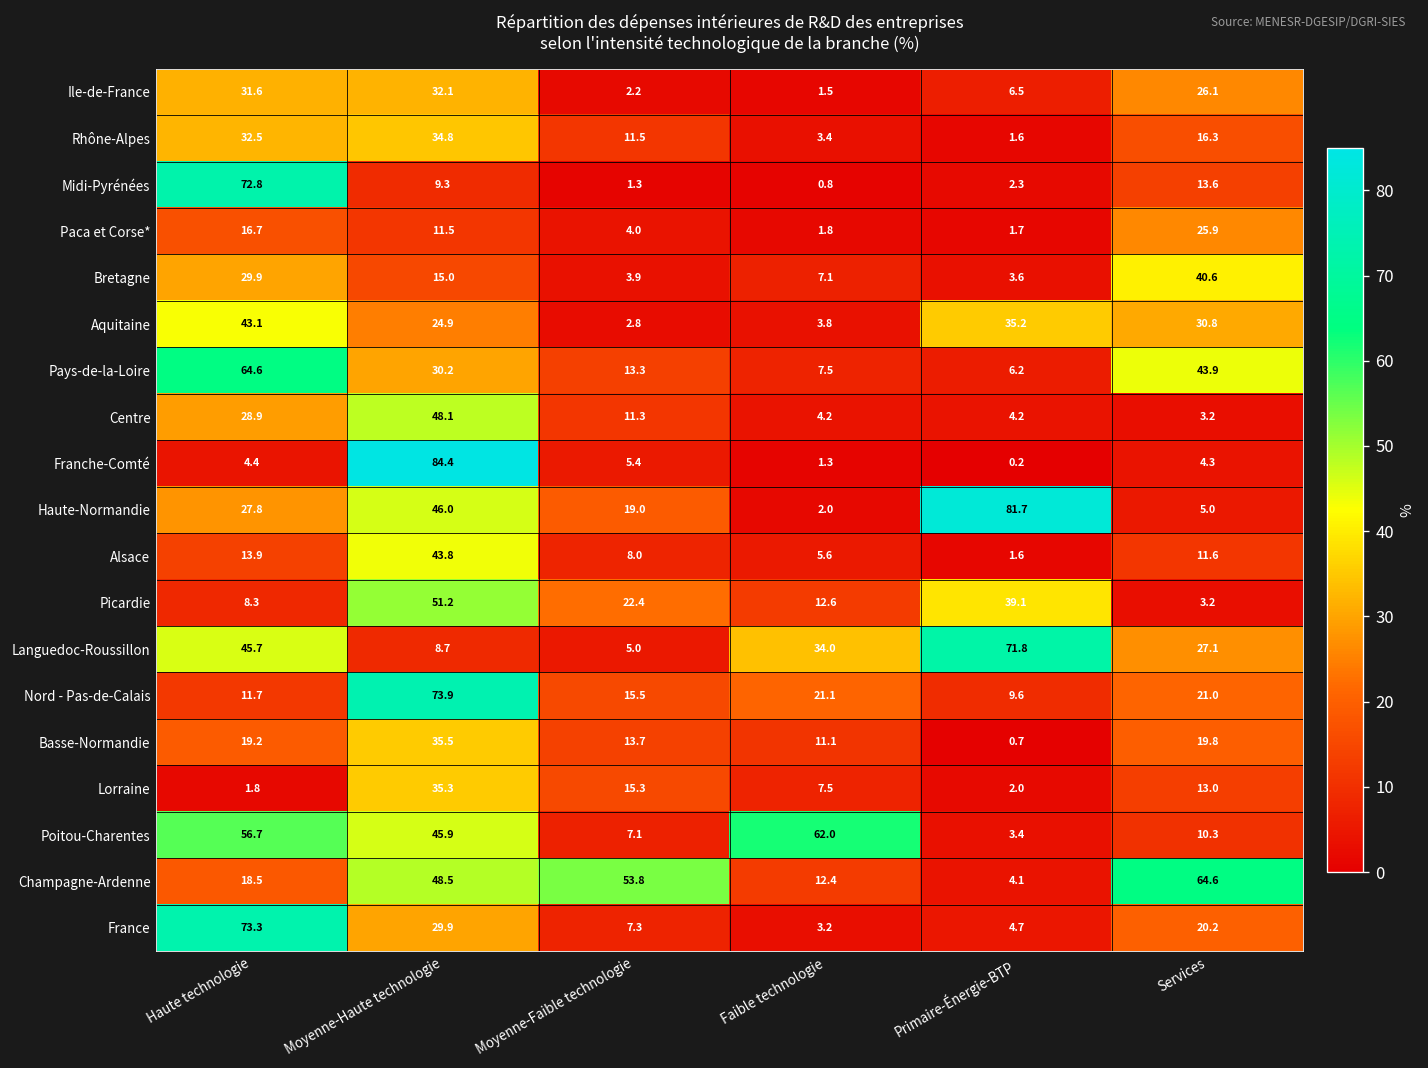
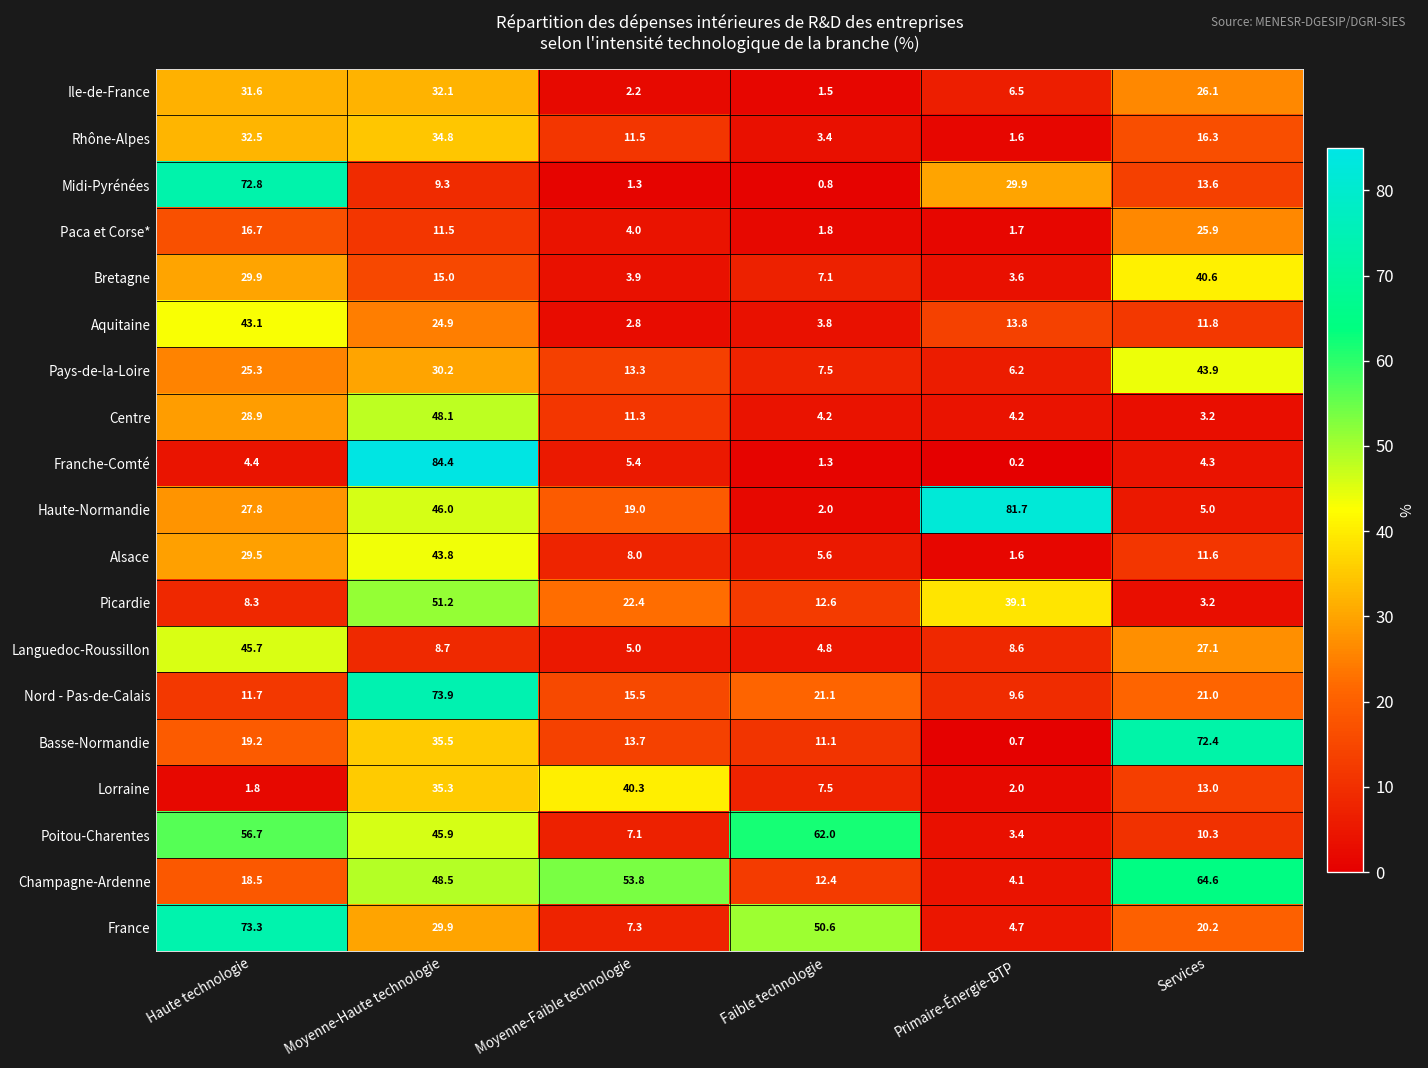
  {
    "Ile-de-France": {
      "Haute technologie": 31.6,
      "Moyenne-Haute technologie": 32.1,
      "Moyenne-Faible technologie": 2.2,
      "Faible technologie": 1.5,
      "Primaire-Énergie-BTP": 6.5,
      "Services": 26.1
    },
    "Rhône-Alpes": {
      "Haute technologie": 32.5,
      "Moyenne-Haute technologie": 34.8,
      "Moyenne-Faible technologie": 11.5,
      "Faible technologie": 3.4,
      "Primaire-Énergie-BTP": 1.6,
      "Services": 16.3
    },
    "Midi-Pyrénées": {
      "Haute technologie": 72.8,
      "Moyenne-Haute technologie": 9.3,
      "Moyenne-Faible technologie": 1.3,
      "Faible technologie": 0.8,
-     "Primaire-Énergie-BTP": 2.3,
+     "Primaire-Énergie-BTP": 29.9,
      "Services": 13.6
    },
    "Paca et Corse*": {
      "Haute technologie": 16.7,
      "Moyenne-Haute technologie": 11.5,
      "Moyenne-Faible technologie": 4.0,
      "Faible technologie": 1.8,
      "Primaire-Énergie-BTP": 1.7,
      "Services": 25.9
    },
    "Bretagne": {
      "Haute technologie": 29.9,
      "Moyenne-Haute technologie": 15.0,
      "Moyenne-Faible technologie": 3.9,
      "Faible technologie": 7.1,
      "Primaire-Énergie-BTP": 3.6,
      "Services": 40.6
    },
    "Aquitaine": {
      "Haute technologie": 43.1,
      "Moyenne-Haute technologie": 24.9,
      "Moyenne-Faible technologie": 2.8,
      "Faible technologie": 3.8,
-     "Primaire-Énergie-BTP": 35.2,
-     "Services": 30.8
+     "Primaire-Énergie-BTP": 13.8,
+     "Services": 11.8
    },
    "Pays-de-la-Loire": {
-     "Haute technologie": 64.6,
+     "Haute technologie": 25.3,
      "Moyenne-Haute technologie": 30.2,
      "Moyenne-Faible technologie": 13.3,
      "Faible technologie": 7.5,
      "Primaire-Énergie-BTP": 6.2,
      "Services": 43.9
    },
    "Centre": {
      "Haute technologie": 28.9,
      "Moyenne-Haute technologie": 48.1,
      "Moyenne-Faible technologie": 11.3,
      "Faible technologie": 4.2,
      "Primaire-Énergie-BTP": 4.2,
      "Services": 3.2
    },
    "Franche-Comté": {
      "Haute technologie": 4.4,
      "Moyenne-Haute technologie": 84.4,
      "Moyenne-Faible technologie": 5.4,
      "Faible technologie": 1.3,
      "Primaire-Énergie-BTP": 0.2,
      "Services": 4.3
    },
    "Haute-Normandie": {
      "Haute technologie": 27.8,
      "Moyenne-Haute technologie": 46.0,
      "Moyenne-Faible technologie": 19.0,
      "Faible technologie": 2.0,
      "Primaire-Énergie-BTP": 81.7,
      "Services": 5.0
    },
    "Alsace": {
-     "Haute technologie": 13.9,
+     "Haute technologie": 29.5,
      "Moyenne-Haute technologie": 43.8,
      "Moyenne-Faible technologie": 8.0,
      "Faible technologie": 5.6,
      "Primaire-Énergie-BTP": 1.6,
      "Services": 11.6
    },
    "Picardie": {
      "Haute technologie": 8.3,
      "Moyenne-Haute technologie": 51.2,
      "Moyenne-Faible technologie": 22.4,
      "Faible technologie": 12.6,
      "Primaire-Énergie-BTP": 39.1,
      "Services": 3.2
    },
    "Languedoc-Roussillon": {
      "Haute technologie": 45.7,
      "Moyenne-Haute technologie": 8.7,
      "Moyenne-Faible technologie": 5.0,
-     "Faible technologie": 34.0,
-     "Primaire-Énergie-BTP": 71.8,
+     "Faible technologie": 4.8,
+     "Primaire-Énergie-BTP": 8.6,
      "Services": 27.1
    },
    "Nord - Pas-de-Calais": {
      "Haute technologie": 11.7,
      "Moyenne-Haute technologie": 73.9,
      "Moyenne-Faible technologie": 15.5,
      "Faible technologie": 21.1,
      "Primaire-Énergie-BTP": 9.6,
      "Services": 21.0
    },
    "Basse-Normandie": {
      "Haute technologie": 19.2,
      "Moyenne-Haute technologie": 35.5,
      "Moyenne-Faible technologie": 13.7,
      "Faible technologie": 11.1,
      "Primaire-Énergie-BTP": 0.7,
-     "Services": 19.8
+     "Services": 72.4
    },
    "Lorraine": {
      "Haute technologie": 1.8,
      "Moyenne-Haute technologie": 35.3,
-     "Moyenne-Faible technologie": 15.3,
+     "Moyenne-Faible technologie": 40.3,
      "Faible technologie": 7.5,
      "Primaire-Énergie-BTP": 2.0,
      "Services": 13.0
    },
    "Poitou-Charentes": {
      "Haute technologie": 56.7,
      "Moyenne-Haute technologie": 45.9,
      "Moyenne-Faible technologie": 7.1,
      "Faible technologie": 62.0,
      "Primaire-Énergie-BTP": 3.4,
      "Services": 10.3
    },
    "Champagne-Ardenne": {
      "Haute technologie": 18.5,
      "Moyenne-Haute technologie": 48.5,
      "Moyenne-Faible technologie": 53.8,
      "Faible technologie": 12.4,
      "Primaire-Énergie-BTP": 4.1,
      "Services": 64.6
    },
    "France": {
      "Haute technologie": 73.3,
      "Moyenne-Haute technologie": 29.9,
      "Moyenne-Faible technologie": 7.3,
-     "Faible technologie": 3.2,
+     "Faible technologie": 50.6,
      "Primaire-Énergie-BTP": 4.7,
      "Services": 20.2
    }
  }
